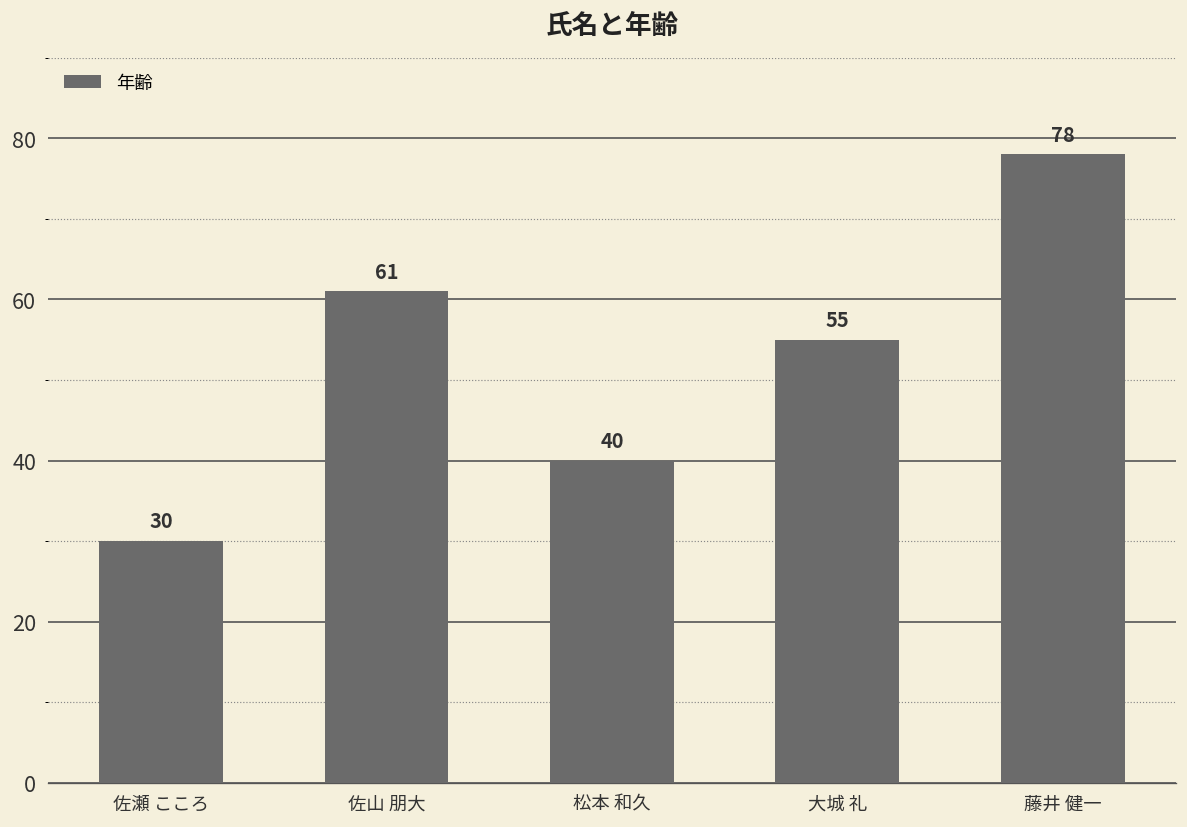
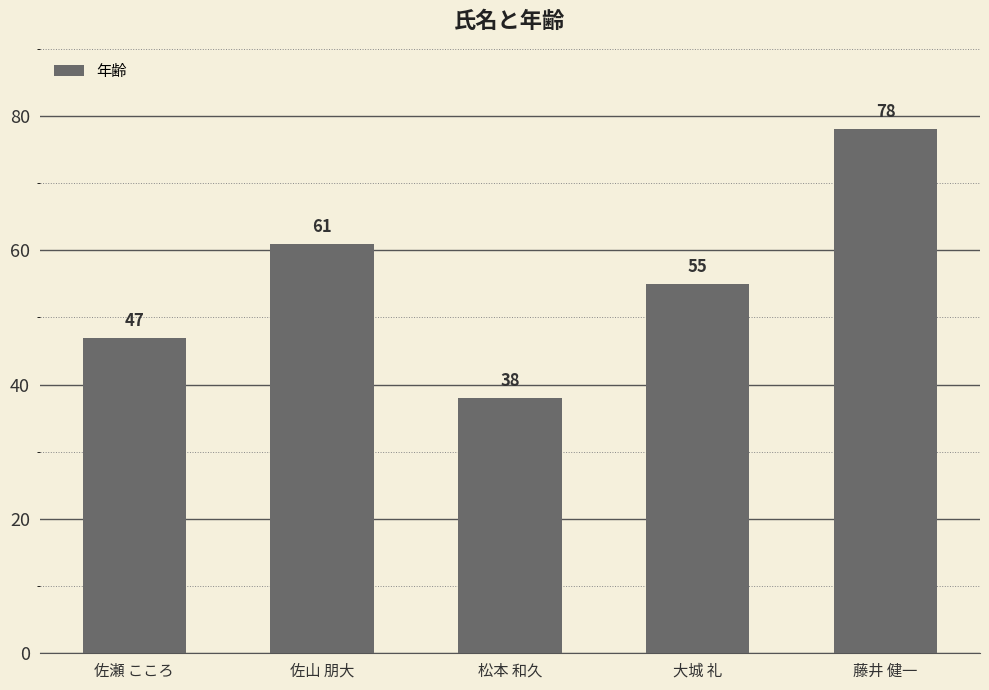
  {
-   "佐瀬 こころ": 30,
+   "佐瀬 こころ": 47,
    "佐山 朋大": 61,
-   "松本 和久": 40,
+   "松本 和久": 38,
    "大城 礼": 55,
    "藤井 健一": 78
  }
